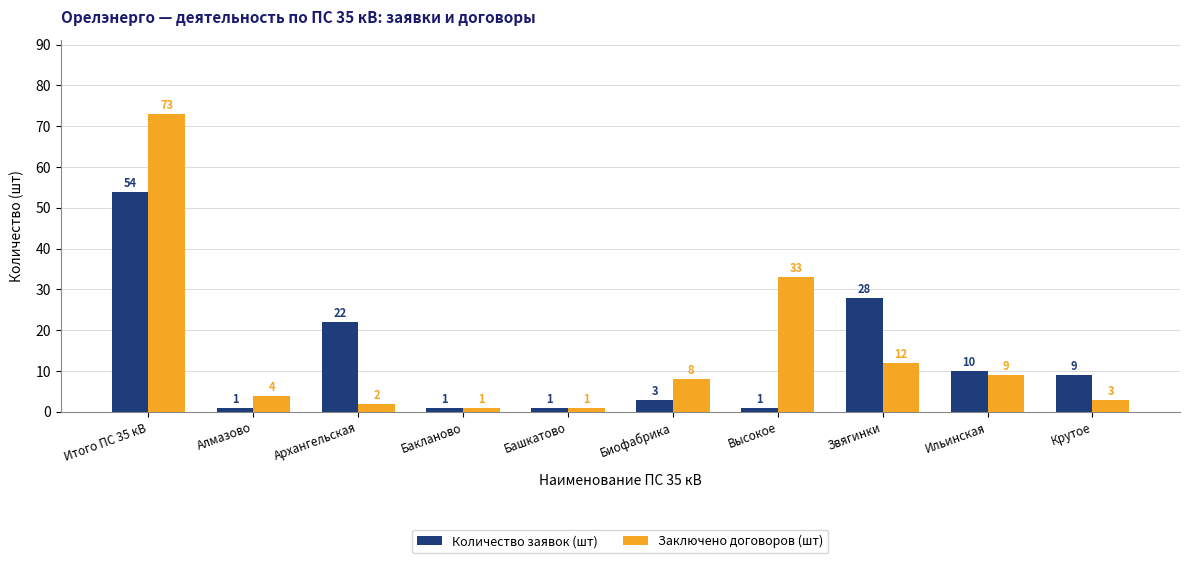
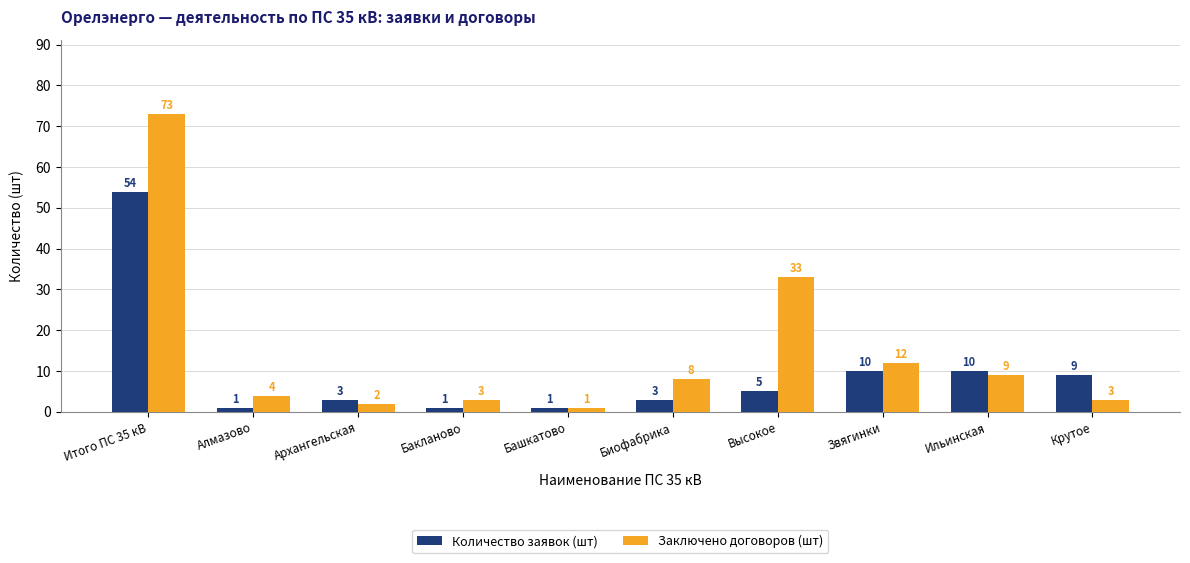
  {
    "Количество заявок (шт)": {
      "Итого ПС 35 кВ": 54,
      "Алмазово": 1,
-     "Архангельская": 22,
+     "Архангельская": 3,
      "Бакланово": 1,
      "Башкатово": 1,
      "Биофабрика": 3,
-     "Высокое": 1,
-     "Звягинки": 28,
+     "Высокое": 5,
+     "Звягинки": 10,
      "Ильинская": 10,
      "Крутое": 9
    },
    "Заключено договоров (шт)": {
      "Итого ПС 35 кВ": 73,
      "Алмазово": 4,
      "Архангельская": 2,
-     "Бакланово": 1,
+     "Бакланово": 3,
      "Башкатово": 1,
      "Биофабрика": 8,
      "Высокое": 33,
      "Звягинки": 12,
      "Ильинская": 9,
      "Крутое": 3
    }
  }
